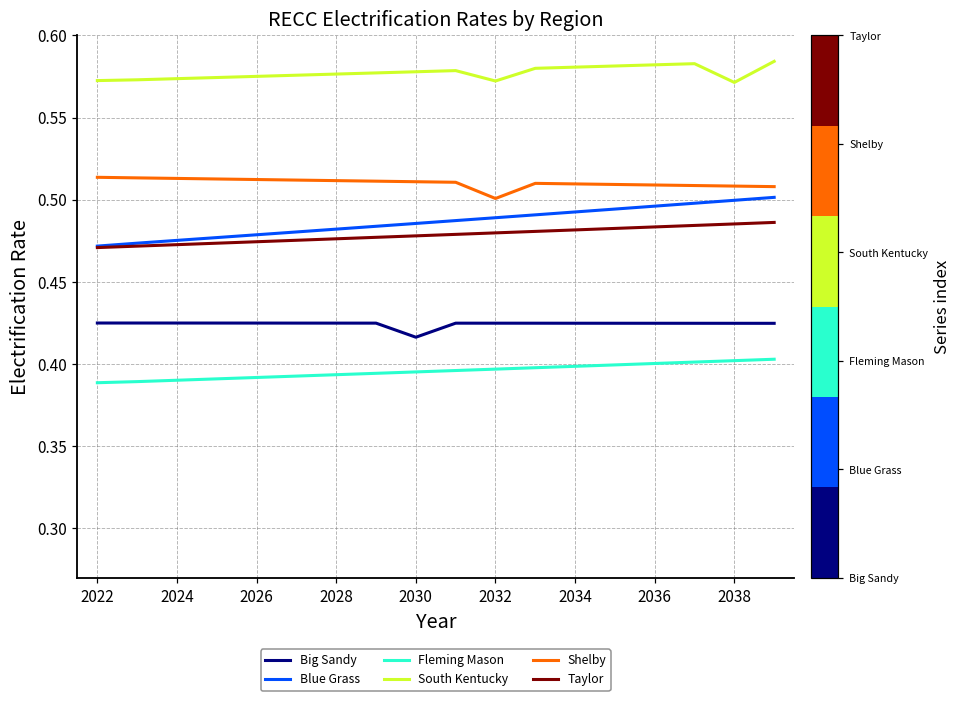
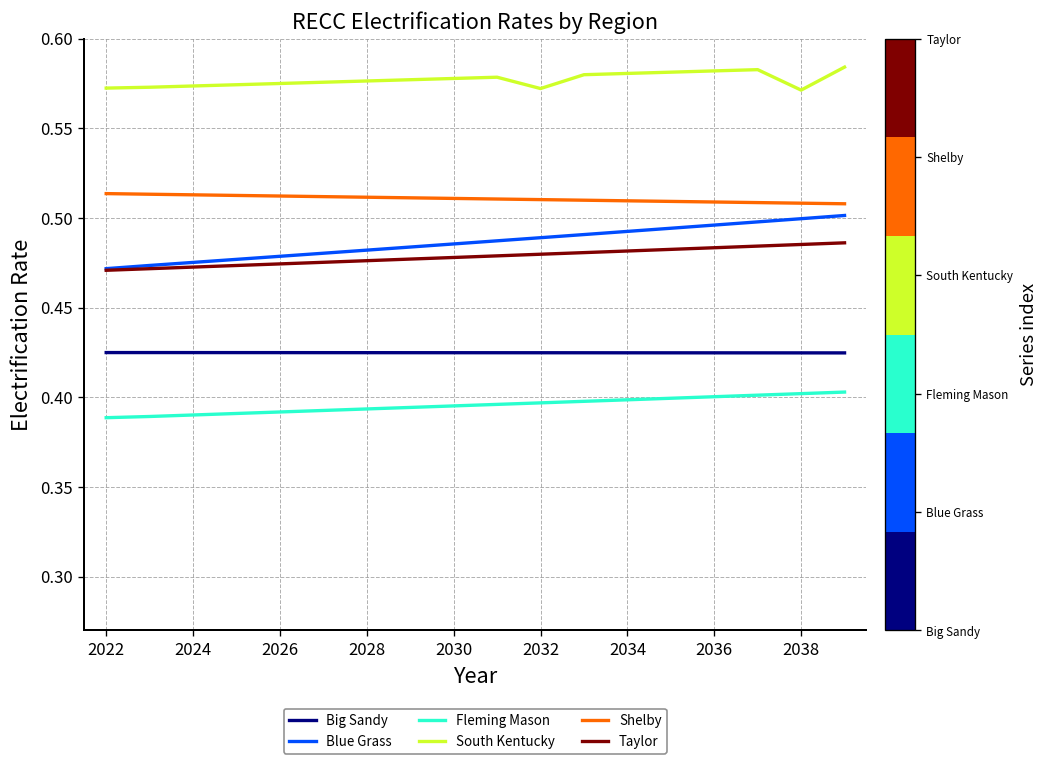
  {
    "Big Sandy": {
      "2022": 0.425,
      "2024": 0.425,
      "2026": 0.425,
      "2028": 0.425,
-     "2030": 0.416,
+     "2030": 0.425,
      "2032": 0.425,
      "2034": 0.425,
      "2036": 0.425,
      "2038": 0.425
    },
    "Blue Grass": {
      "2024": 0.475,
      "2026": 0.479,
      "2028": 0.482,
      "2030": 0.486,
      "2032": 0.489,
      "2034": 0.493,
      "2036": 0.496,
      "2038": 0.500
    },
    "Fleming Mason": {
      "2022": 0.389,
      "2024": 0.390,
      "2026": 0.392,
      "2028": 0.394,
      "2030": 0.395,
      "2032": 0.397,
      "2034": 0.399,
      "2036": 0.400,
      "2038": 0.402
    },
    "South Kentucky": {
      "2022": 0.572,
      "2024": 0.574,
      "2026": 0.575,
      "2028": 0.576,
      "2030": 0.578,
      "2032": 0.572,
      "2034": 0.581,
      "2036": 0.582,
      "2038": 0.571
    },
    "Shelby": {
      "2022": 0.514,
      "2024": 0.513,
      "2026": 0.512,
      "2028": 0.512,
      "2030": 0.511,
-     "2032": 0.501,
+     "2032": 0.510,
      "2034": 0.510,
      "2036": 0.509,
      "2038": 0.508
    },
    "Taylor": {
      "2024": 0.473,
      "2026": 0.474,
      "2028": 0.476,
      "2030": 0.478,
      "2032": 0.480,
      "2034": 0.482,
      "2036": 0.483,
      "2038": 0.485
    }
  }
